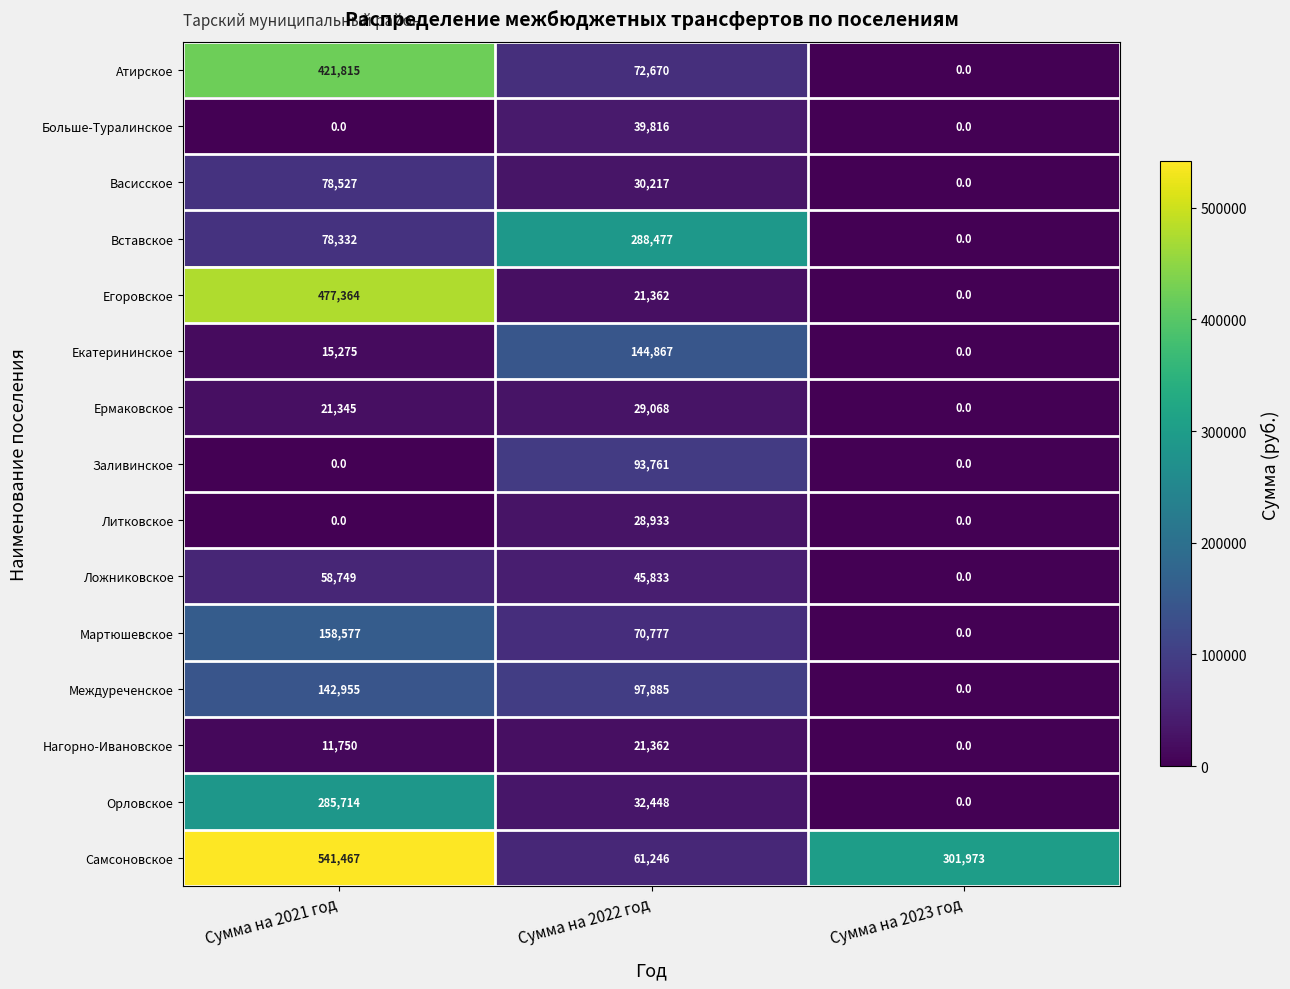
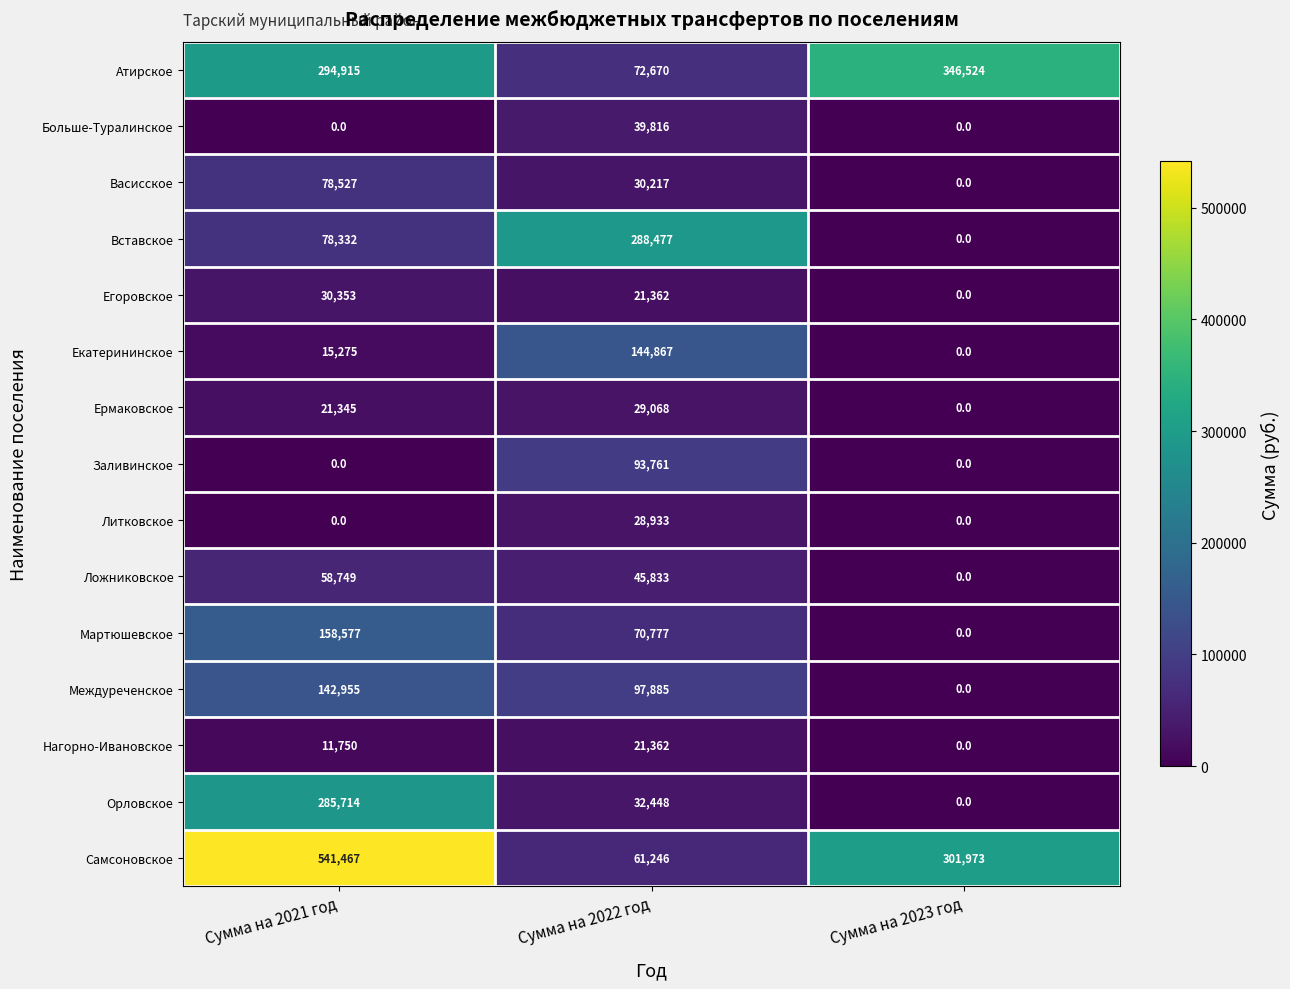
  {
    "Атирское": {
-     "Сумма на 2021 год": "421,815",
+     "Сумма на 2021 год": "294,915",
      "Сумма на 2022 год": "72,670",
-     "Сумма на 2023 год": "0.0"
+     "Сумма на 2023 год": "346,524"
    },
    "Больше-Туралинское": {
      "Сумма на 2021 год": "0.0",
      "Сумма на 2022 год": "39,816",
      "Сумма на 2023 год": "0.0"
    },
    "Васисское": {
      "Сумма на 2021 год": "78,527",
      "Сумма на 2022 год": "30,217",
      "Сумма на 2023 год": "0.0"
    },
    "Вставское": {
      "Сумма на 2021 год": "78,332",
      "Сумма на 2022 год": "288,477",
      "Сумма на 2023 год": "0.0"
    },
    "Егоровское": {
-     "Сумма на 2021 год": "477,364",
+     "Сумма на 2021 год": "30,353",
      "Сумма на 2022 год": "21,362",
      "Сумма на 2023 год": "0.0"
    },
    "Екатерининское": {
      "Сумма на 2021 год": "15,275",
      "Сумма на 2022 год": "144,867",
      "Сумма на 2023 год": "0.0"
    },
    "Ермаковское": {
      "Сумма на 2021 год": "21,345",
      "Сумма на 2022 год": "29,068",
      "Сумма на 2023 год": "0.0"
    },
    "Заливинское": {
      "Сумма на 2021 год": "0.0",
      "Сумма на 2022 год": "93,761",
      "Сумма на 2023 год": "0.0"
    },
    "Литковское": {
      "Сумма на 2021 год": "0.0",
      "Сумма на 2022 год": "28,933",
      "Сумма на 2023 год": "0.0"
    },
    "Ложниковское": {
      "Сумма на 2021 год": "58,749",
      "Сумма на 2022 год": "45,833",
      "Сумма на 2023 год": "0.0"
    },
    "Мартюшевское": {
      "Сумма на 2021 год": "158,577",
      "Сумма на 2022 год": "70,777",
      "Сумма на 2023 год": "0.0"
    },
    "Междуреченское": {
      "Сумма на 2021 год": "142,955",
      "Сумма на 2022 год": "97,885",
      "Сумма на 2023 год": "0.0"
    },
    "Нагорно-Ивановское": {
      "Сумма на 2021 год": "11,750",
      "Сумма на 2022 год": "21,362",
      "Сумма на 2023 год": "0.0"
    },
    "Орловское": {
      "Сумма на 2021 год": "285,714",
      "Сумма на 2022 год": "32,448",
      "Сумма на 2023 год": "0.0"
    },
    "Самсоновское": {
      "Сумма на 2021 год": "541,467",
      "Сумма на 2022 год": "61,246",
      "Сумма на 2023 год": "301,973"
    }
  }
